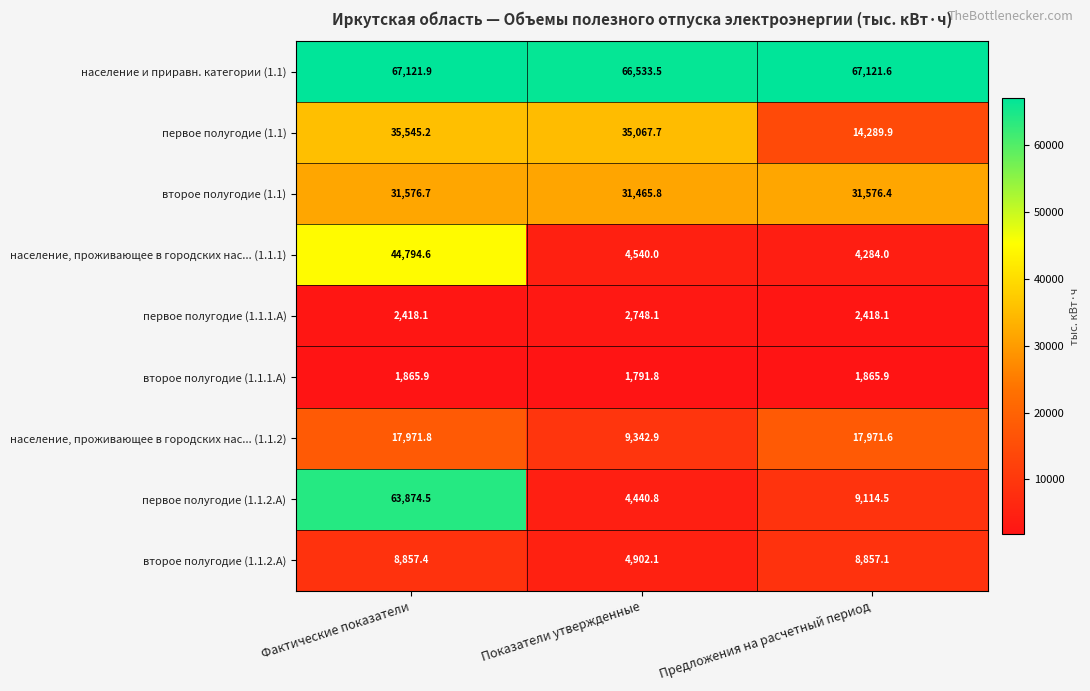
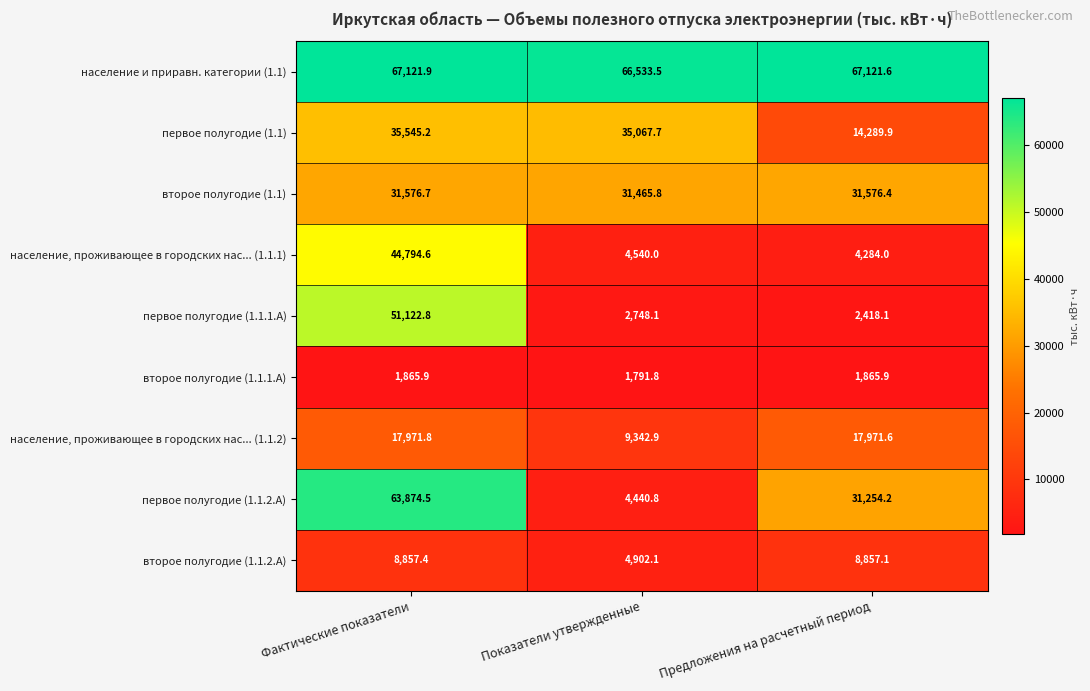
  {
    "население и приравн. категории (1.1)": {
      "Фактические показатели": "67,121.9",
      "Показатели утвержденные": "66,533.5",
      "Предложения на расчетный период": "67,121.6"
    },
    "первое полугодие (1.1)": {
      "Фактические показатели": "35,545.2",
      "Показатели утвержденные": "35,067.7",
      "Предложения на расчетный период": "14,289.9"
    },
    "второе полугодие (1.1)": {
      "Фактические показатели": "31,576.7",
      "Показатели утвержденные": "31,465.8",
      "Предложения на расчетный период": "31,576.4"
    },
    "население, проживающее в городских нас... (1.1.1)": {
      "Фактические показатели": "44,794.6",
      "Показатели утвержденные": "4,540.0",
      "Предложения на расчетный период": "4,284.0"
    },
    "первое полугодие (1.1.1.А)": {
-     "Фактические показатели": "2,418.1",
+     "Фактические показатели": "51,122.8",
      "Показатели утвержденные": "2,748.1",
      "Предложения на расчетный период": "2,418.1"
    },
    "второе полугодие (1.1.1.А)": {
      "Фактические показатели": "1,865.9",
      "Показатели утвержденные": "1,791.8",
      "Предложения на расчетный период": "1,865.9"
    },
    "население, проживающее в городских нас... (1.1.2)": {
      "Фактические показатели": "17,971.8",
      "Показатели утвержденные": "9,342.9",
      "Предложения на расчетный период": "17,971.6"
    },
    "первое полугодие (1.1.2.А)": {
      "Фактические показатели": "63,874.5",
      "Показатели утвержденные": "4,440.8",
-     "Предложения на расчетный период": "9,114.5"
+     "Предложения на расчетный период": "31,254.2"
    },
    "второе полугодие (1.1.2.А)": {
      "Фактические показатели": "8,857.4",
      "Показатели утвержденные": "4,902.1",
      "Предложения на расчетный период": "8,857.1"
    }
  }
